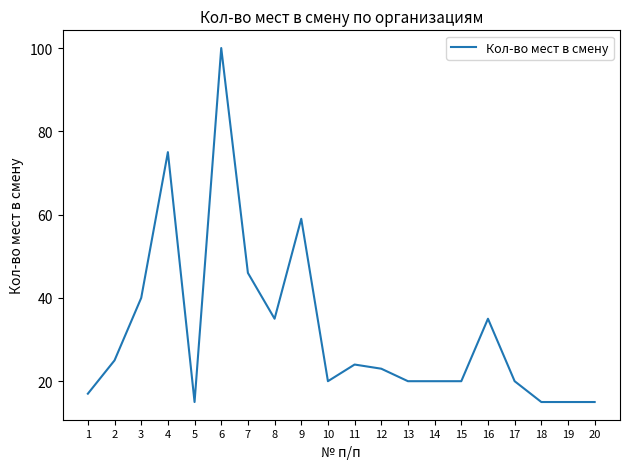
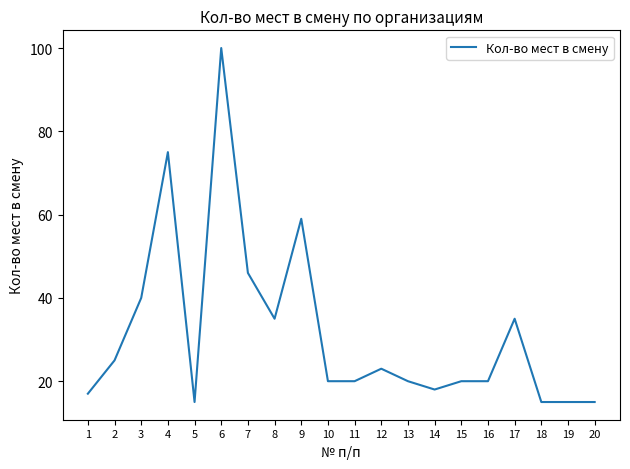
  {
    "1": 17,
    "2": 25,
    "3": 40,
    "4": 75,
    "5": 15,
    "6": 100,
    "7": 46,
    "8": 35,
    "9": 59,
    "10": 20,
-   "11": 24,
+   "11": 20,
    "12": 23,
    "13": 20,
-   "14": 20,
+   "14": 18,
    "15": 20,
-   "16": 35,
-   "17": 20,
+   "16": 20,
+   "17": 35,
    "18": 15,
    "19": 15,
    "20": 15
  }
